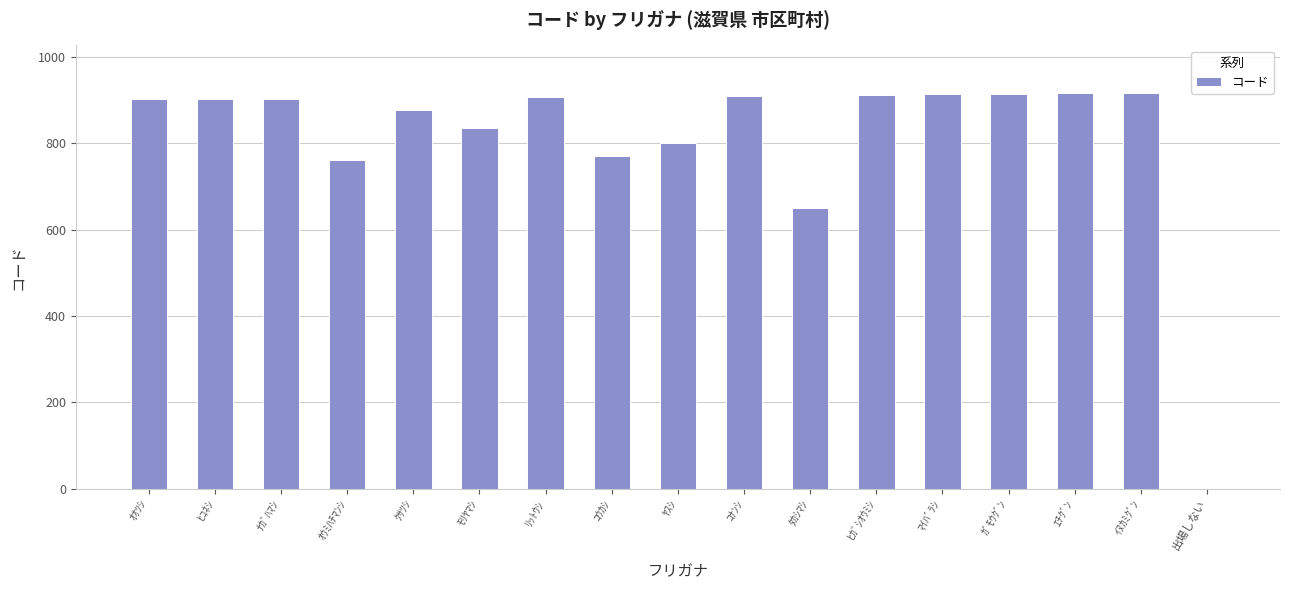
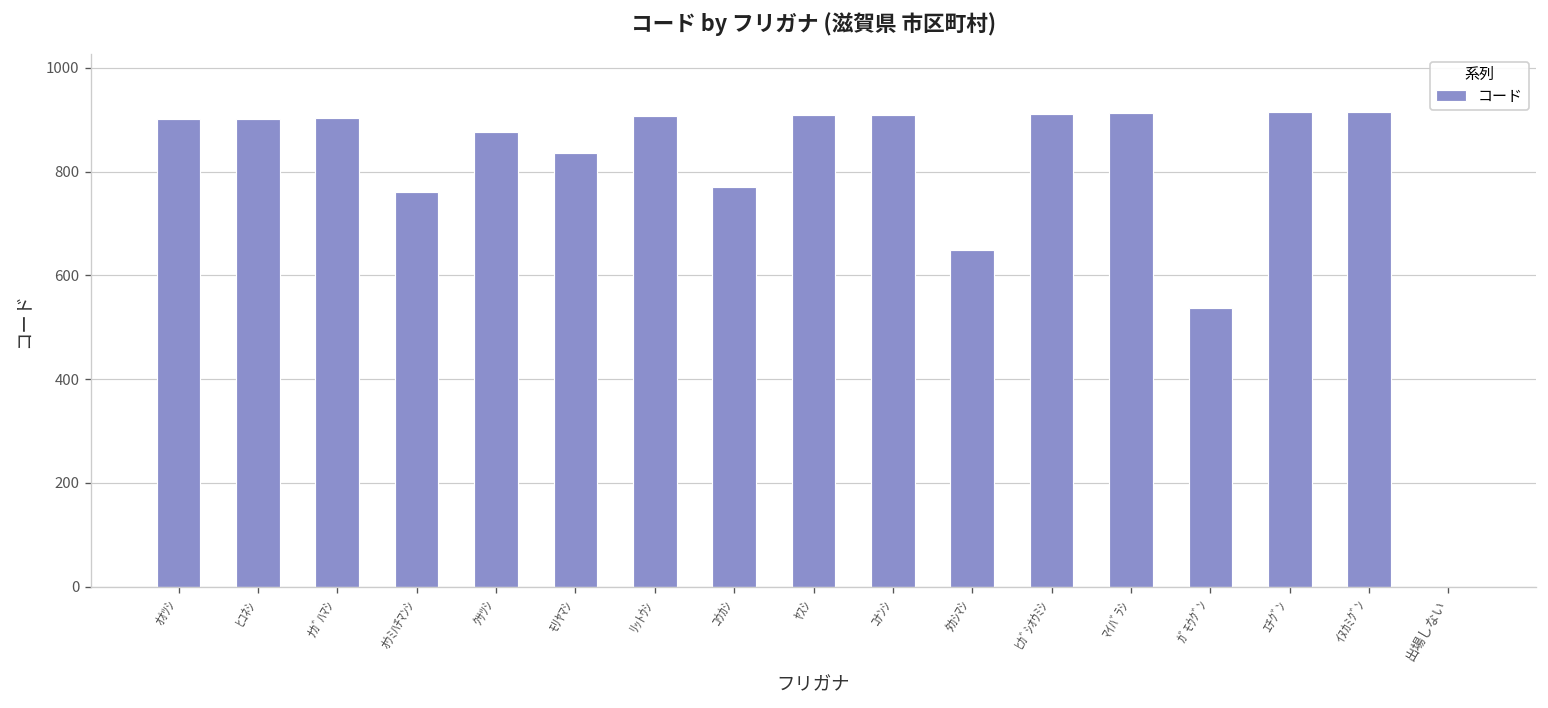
  {
    "ｵｵﾂｼ": 900,
    "ﾋｺﾈｼ": 900,
    "ﾅｶﾞﾊﾏｼ": 900,
    "ｵｳﾐﾊﾁﾏﾝｼ": 760,
    "ｸｻﾂｼ": 880,
    "ﾓﾘﾔﾏｼ": 840,
    "ﾘｯﾄｳｼ": 910,
    "ｺｳｶｼ": 770,
-   "ﾔｽｼ": 800,
+   "ﾔｽｼ": 910,
    "ｺﾅﾝｼ": 910,
    "ﾀｶｼﾏｼ": 650,
    "ﾋｶﾞｼｵｳﾐｼ": 910,
    "ﾏｲﾊﾞﾗｼ": 910,
-   "ｶﾞﾓｳｸﾞﾝ": 910,
+   "ｶﾞﾓｳｸﾞﾝ": 540,
    "ｴﾁｸﾞﾝ": 920,
    "ｲﾇｶﾐｸﾞﾝ": 920,
    "出場しない": 0
  }
